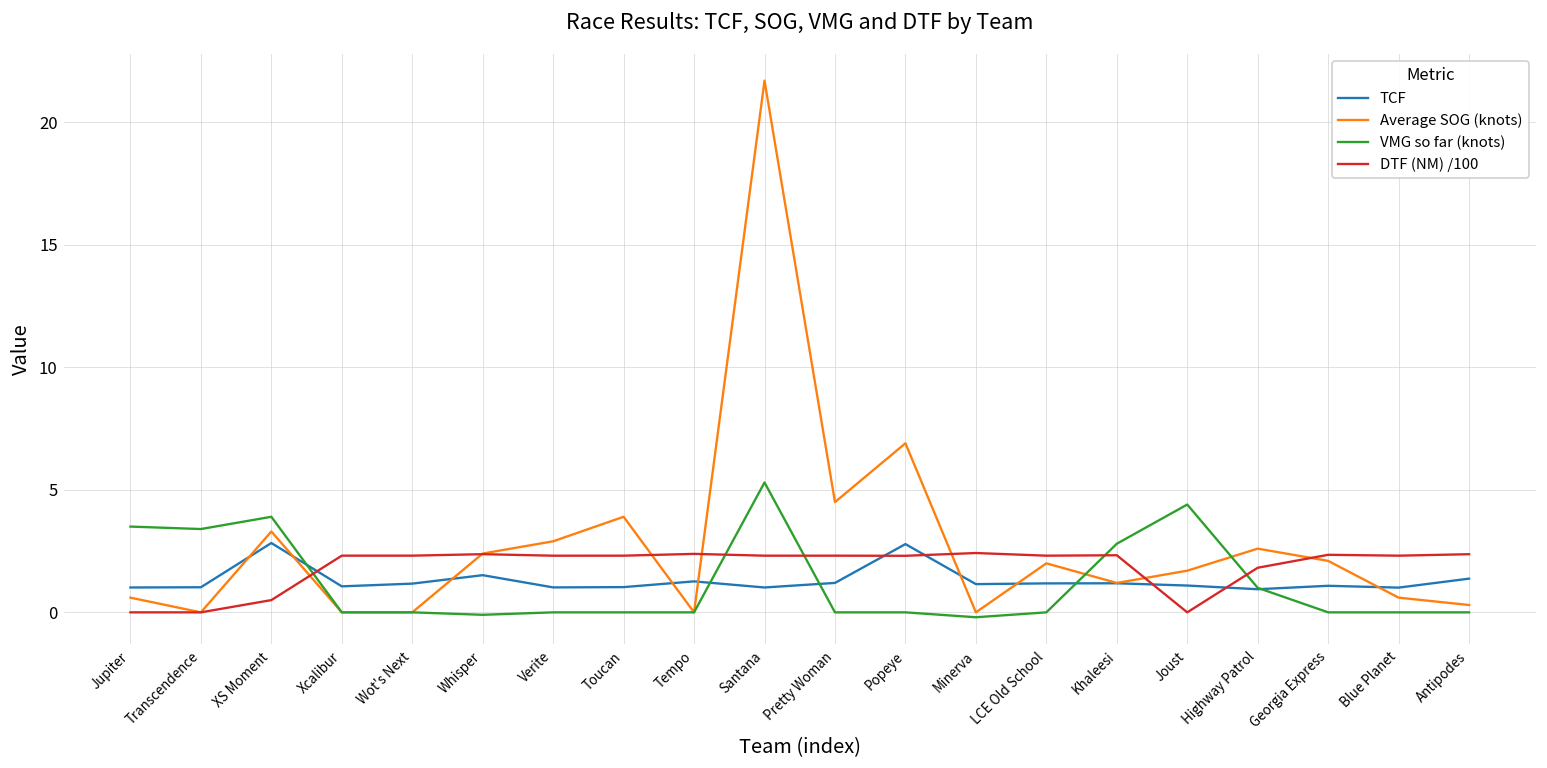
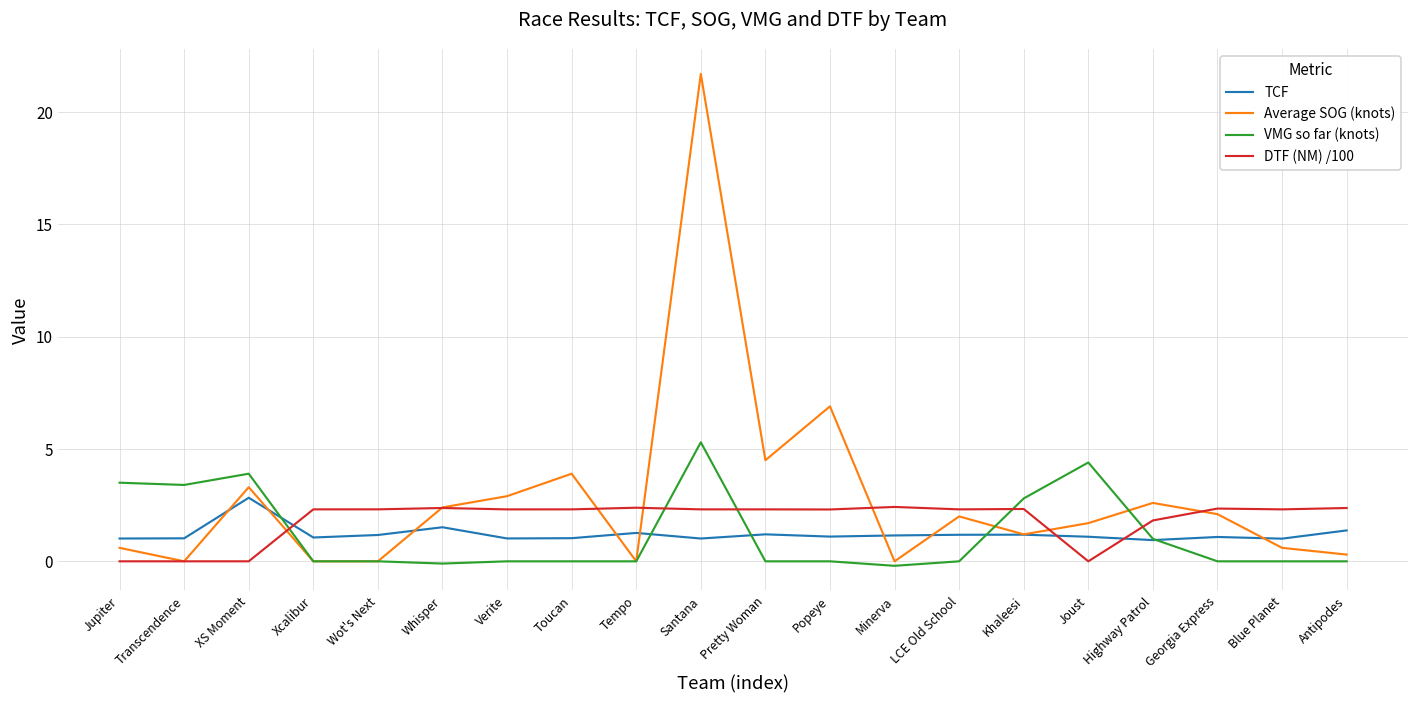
  {
    "TCF": {
      "Jupiter": 1.0,
      "Transcendence": 1.0,
      "XS Moment": 2.8,
      "Xcalibur": 1.1,
      "Wot's Next": 1.2,
      "Whisper": 1.5,
      "Verite": 1.0,
      "Toucan": 1.0,
      "Tempo": 1.3,
      "Santana": 1.0,
      "Pretty Woman": 1.2,
-     "Popeye": 2.8,
+     "Popeye": 1.1,
      "Minerva": 1.2,
      "LCE Old School": 1.2,
      "Joust": 1.1,
      "Georgia Express": 1.1,
      "Blue Planet": 1.0,
      "Antipodes": 1.4
    },
    "Average SOG (knots)": {
      "Jupiter": 0.6,
      "XS Moment": 3.3,
      "Verite": 2.9,
      "Toucan": 3.9,
      "Santana": 21.7,
      "Pretty Woman": 4.5,
      "Popeye": 6.9,
      "Minerva": 0.0,
      "LCE Old School": 2.0,
      "Joust": 1.7,
      "Highway Patrol": 2.6,
      "Georgia Express": 2.1,
      "Blue Planet": 0.6,
      "Antipodes": 0.3
    },
    "VMG so far (knots)": {
      "Jupiter": 3.5,
      "Transcendence": 3.4,
      "XS Moment": 3.9,
      "Whisper": -0.1,
      "Verite": 0.0,
      "Toucan": 0.0,
      "Santana": 5.3,
      "Pretty Woman": 0.0,
      "Popeye": 0.0,
      "Minerva": -0.2,
      "LCE Old School": 0.0,
      "Khaleesi": 2.8,
      "Joust": 4.4,
      "Georgia Express": 0.0,
      "Blue Planet": 0.0,
      "Antipodes": 0.0
    },
    "DTF (NM) /100": {
      "Jupiter": 0.0,
-     "XS Moment": 0.5,
+     "XS Moment": 0.0,
      "Xcalibur": 2.3,
      "Wot's Next": 2.3,
      "Verite": 2.3,
      "Toucan": 2.3,
      "Tempo": 2.4,
      "Santana": 2.3,
      "Pretty Woman": 2.3,
      "Popeye": 2.3,
      "Minerva": 2.4,
      "LCE Old School": 2.3,
      "Khaleesi": 2.3,
      "Joust": 0.0,
      "Highway Patrol": 1.8,
      "Georgia Express": 2.3,
      "Blue Planet": 2.3,
      "Antipodes": 2.4
    }
  }
